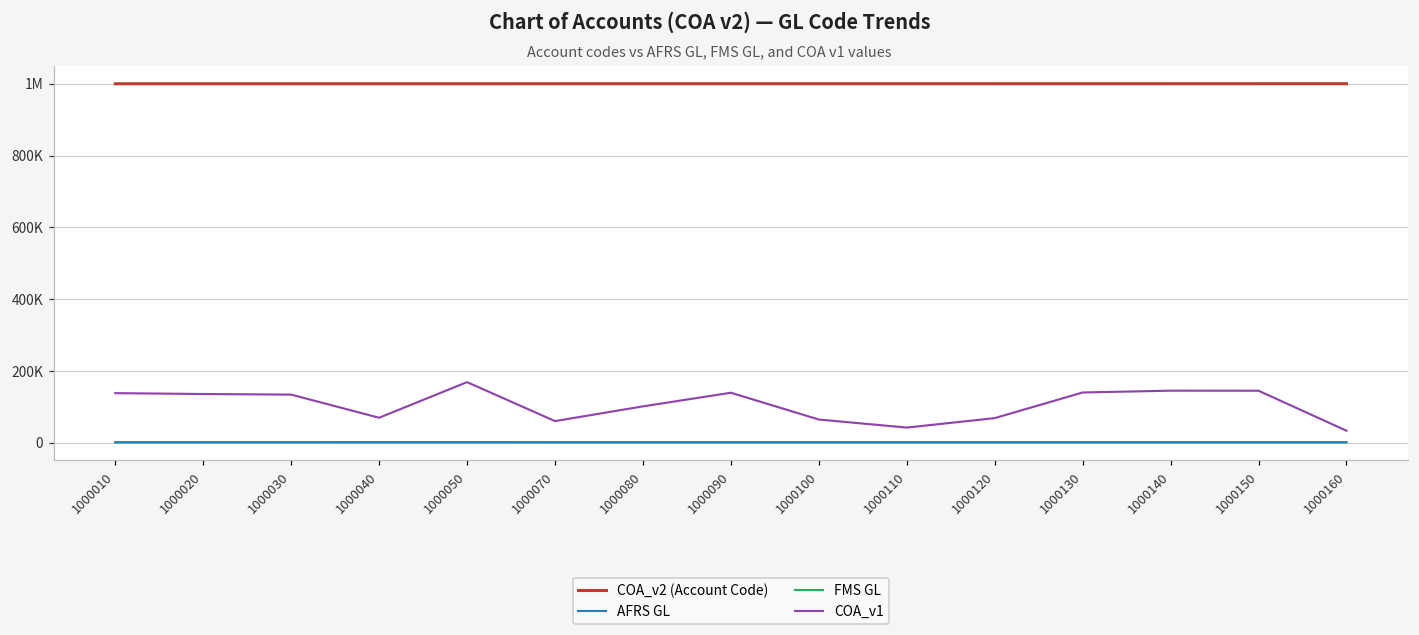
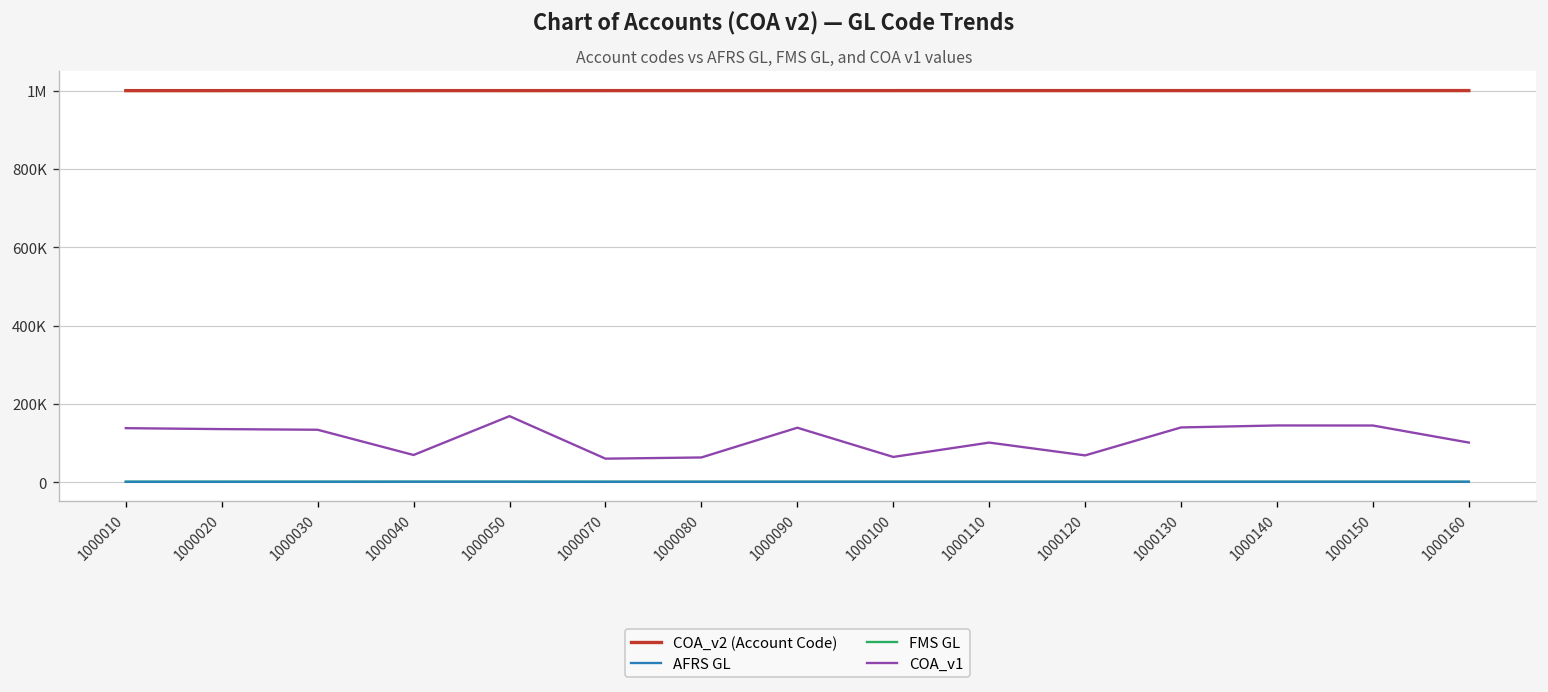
  {
    "COA_v2 (Account Code)": {
      "1000010": 1000000,
      "1000020": 1000000,
      "1000030": 1000000,
      "1000040": 1000000,
      "1000050": 1000000,
      "1000070": 1000000,
      "1000080": 1000000,
      "1000090": 1000000,
      "1000100": 1000000,
      "1000110": 1000000,
      "1000120": 1000000,
      "1000130": 1000000,
      "1000140": 1000000,
      "1000150": 1000000,
      "1000160": 1000000
    },
    "FMS GL": {
      "1000010": 0,
      "1000020": 0,
      "1000030": 0,
      "1000040": 0,
      "1000050": 0,
      "1000070": 0,
      "1000080": 0,
      "1000090": 0,
      "1000100": 0,
      "1000110": 0,
      "1000120": 0,
      "1000130": 0,
      "1000140": 0,
      "1000150": 0,
      "1000160": 0
    },
    "COA_v1": {
      "1000010": 140000,
      "1000020": 140000,
      "1000030": 130000,
      "1000040": 70000,
      "1000050": 170000,
      "1000070": 60000,
-     "1000080": 100000,
+     "1000080": 60000,
      "1000090": 140000,
      "1000100": 60000,
-     "1000110": 40000,
+     "1000110": 100000,
      "1000120": 70000,
      "1000130": 140000,
      "1000140": 140000,
      "1000150": 140000,
-     "1000160": 30000
+     "1000160": 100000
    }
  }
